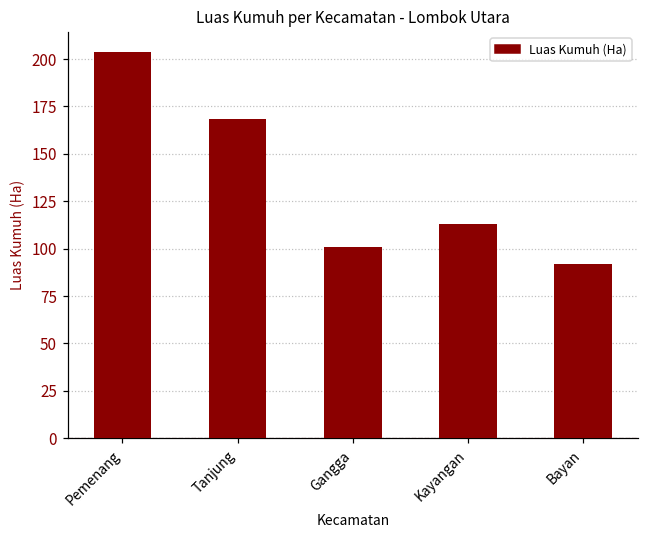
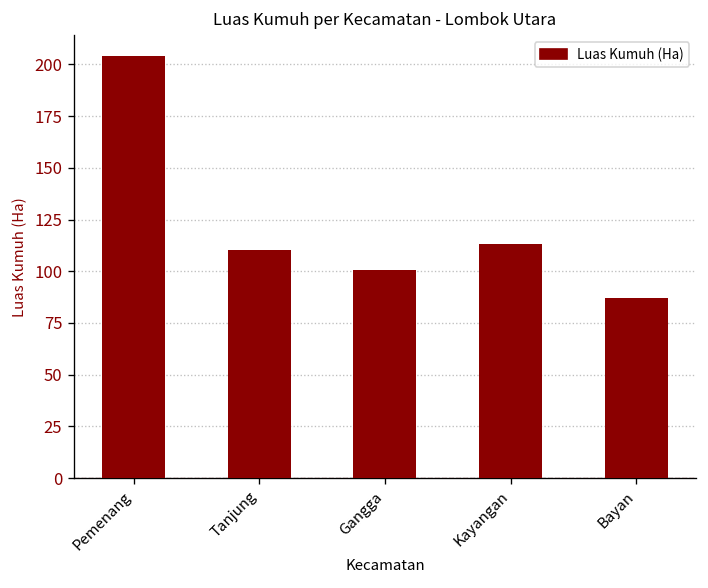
  {
    "Pemenang": 204,
-   "Tanjung": 169,
+   "Tanjung": 110,
    "Gangga": 101,
    "Kayangan": 113,
-   "Bayan": 92
+   "Bayan": 87
  }
